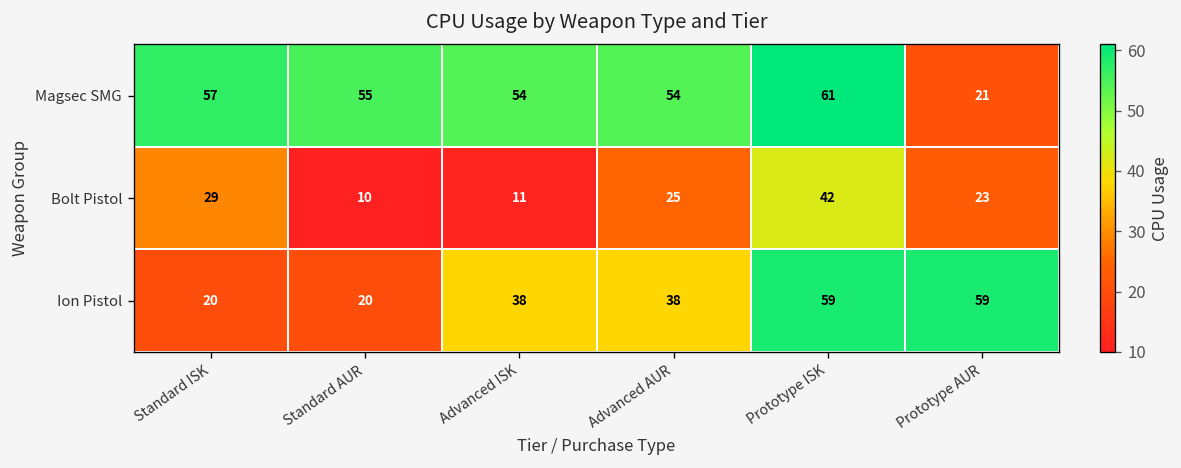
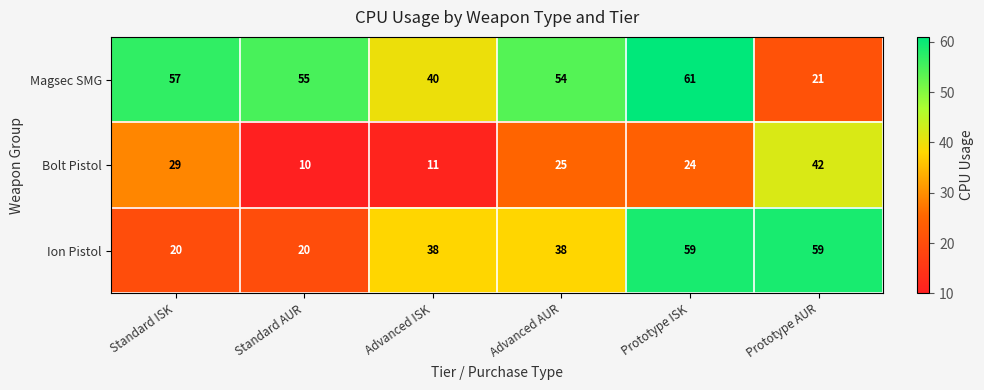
  {
    "Magsec SMG": {
      "Standard ISK": 57,
      "Standard AUR": 55,
-     "Advanced ISK": 54,
+     "Advanced ISK": 40,
      "Advanced AUR": 54,
      "Prototype ISK": 61,
      "Prototype AUR": 21
    },
    "Bolt Pistol": {
      "Standard ISK": 29,
      "Standard AUR": 10,
      "Advanced ISK": 11,
      "Advanced AUR": 25,
-     "Prototype ISK": 42,
-     "Prototype AUR": 23
+     "Prototype ISK": 24,
+     "Prototype AUR": 42
    },
    "Ion Pistol": {
      "Standard ISK": 20,
      "Standard AUR": 20,
      "Advanced ISK": 38,
      "Advanced AUR": 38,
      "Prototype ISK": 59,
      "Prototype AUR": 59
    }
  }
